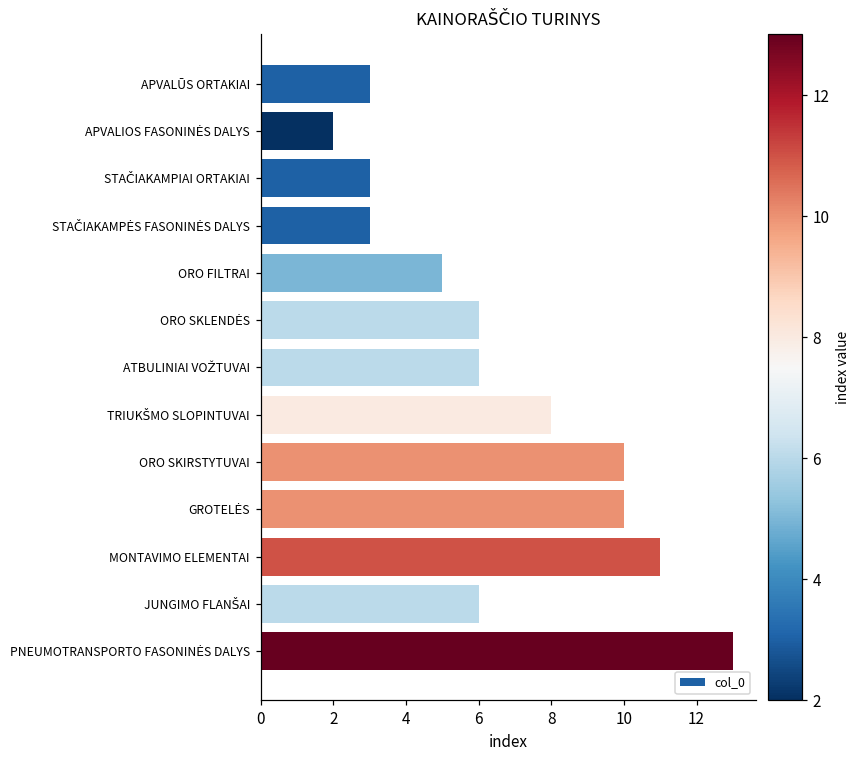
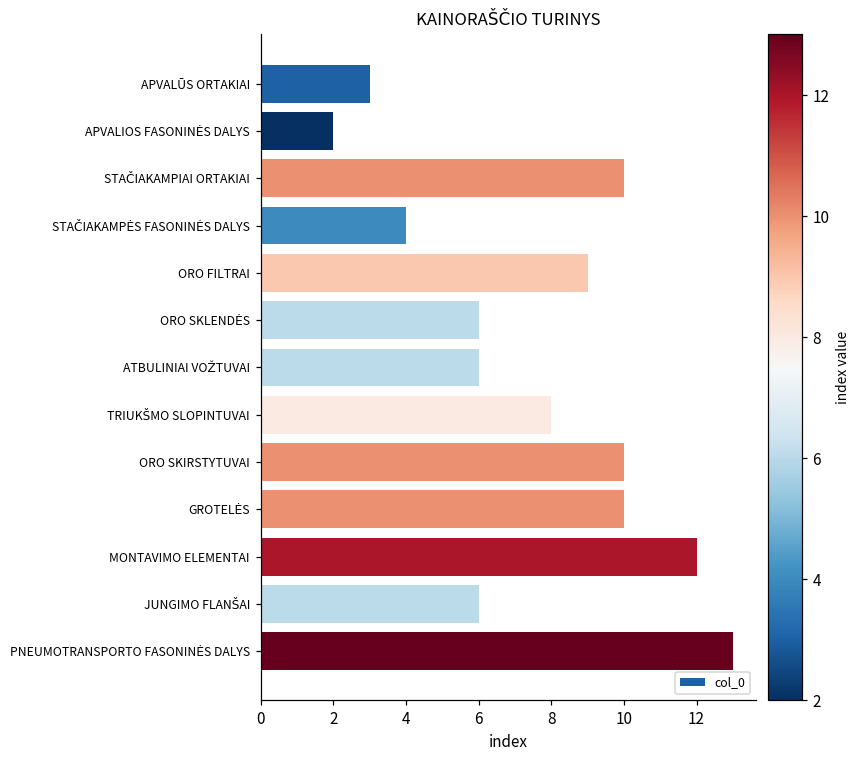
  {
    "APVALŪS ORTAKIAI": 3,
    "APVALIOS FASONINĖS DALYS": 2,
-   "STAČIAKAMPIAI ORTAKIAI": 3,
-   "STAČIAKAMPĖS FASONINĖS DALYS": 3,
-   "ORO FILTRAI": 5,
+   "STAČIAKAMPIAI ORTAKIAI": 10,
+   "STAČIAKAMPĖS FASONINĖS DALYS": 4,
+   "ORO FILTRAI": 9,
    "ORO SKLENDĖS": 6,
    "ATBULINIAI VOŽTUVAI": 6,
    "TRIUKŠMO SLOPINTUVAI": 8,
    "ORO SKIRSTYTUVAI": 10,
    "GROTELĖS": 10,
-   "MONTAVIMO ELEMENTAI": 11,
+   "MONTAVIMO ELEMENTAI": 12,
    "JUNGIMO FLANŠAI": 6,
    "PNEUMOTRANSPORTO FASONINĖS DALYS": 13
  }
